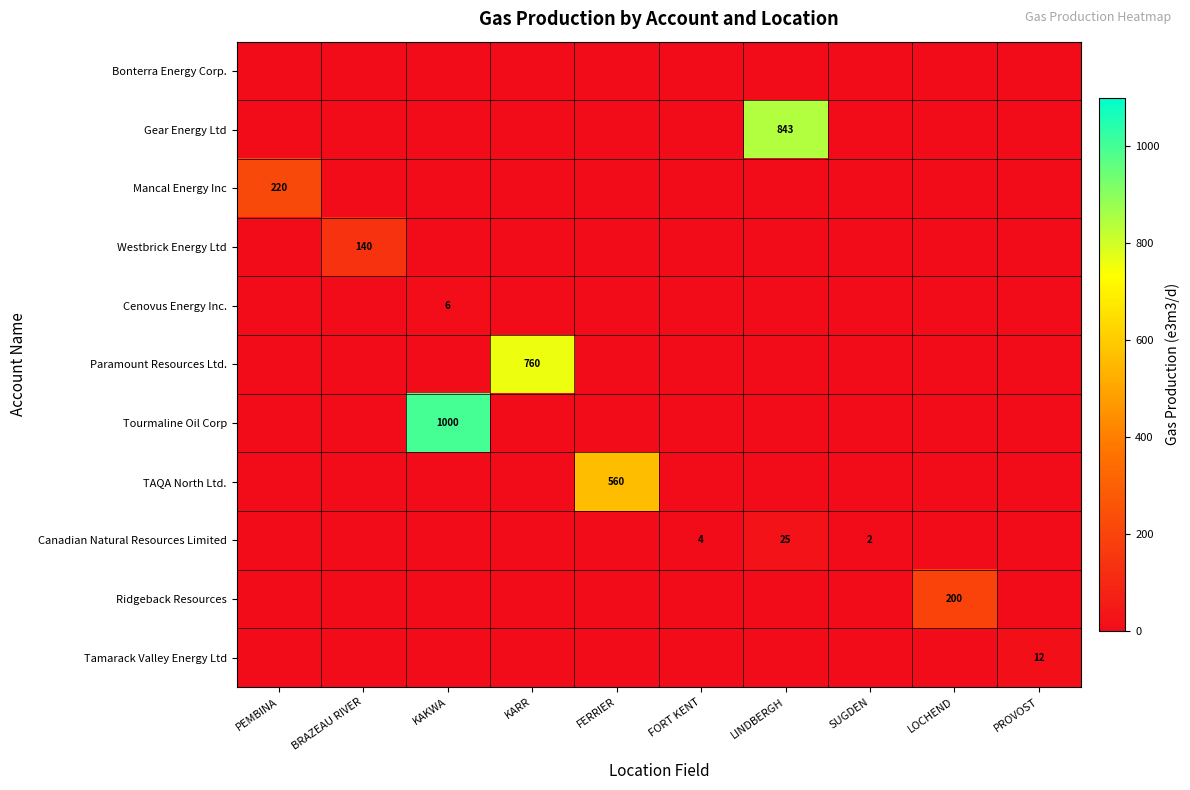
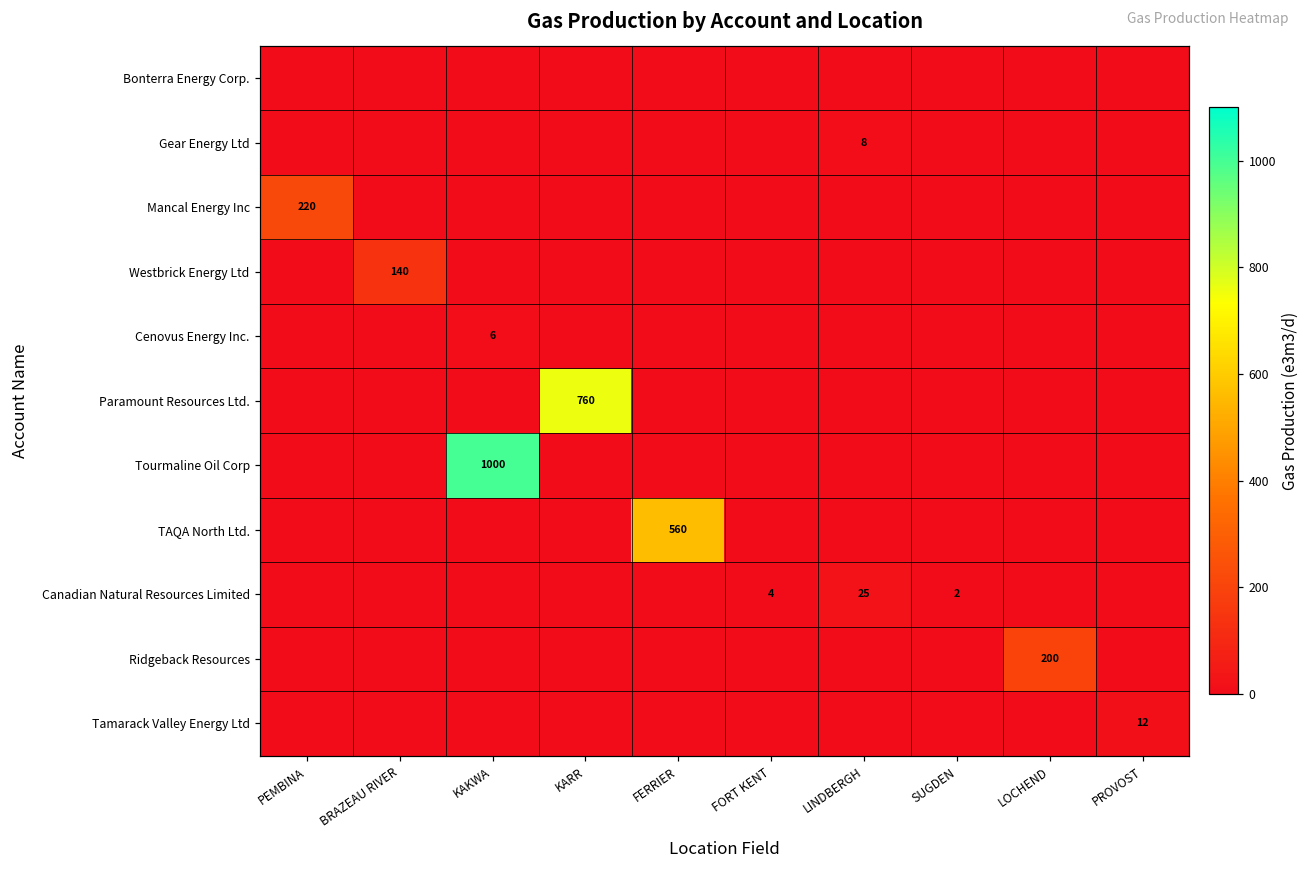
  {
    "Gear Energy Ltd": {
-     "LINDBERGH": 843
+     "LINDBERGH": 8
    },
    "Mancal Energy Inc": {
      "PEMBINA": 220
    },
    "Westbrick Energy Ltd": {
      "BRAZEAU RIVER": 140
    },
    "Cenovus Energy Inc.": {
      "KAKWA": 6
    },
    "Paramount Resources Ltd.": {
      "KARR": 760
    },
    "Tourmaline Oil Corp": {
      "KAKWA": 1000
    },
    "TAQA North Ltd.": {
      "FERRIER": 560
    },
    "Canadian Natural Resources Limited": {
      "FORT KENT": 4,
      "LINDBERGH": 25,
      "SUGDEN": 2
    },
    "Ridgeback Resources": {
      "LOCHEND": 200
    },
    "Tamarack Valley Energy Ltd": {
      "PROVOST": 12
    }
  }
